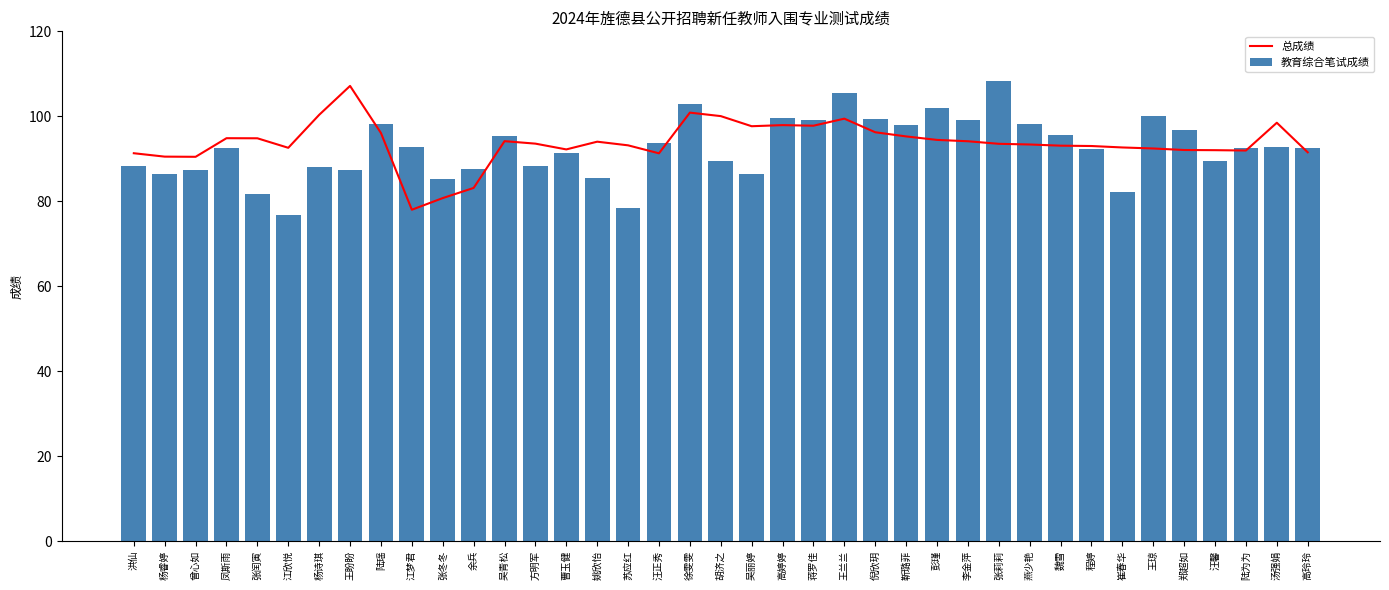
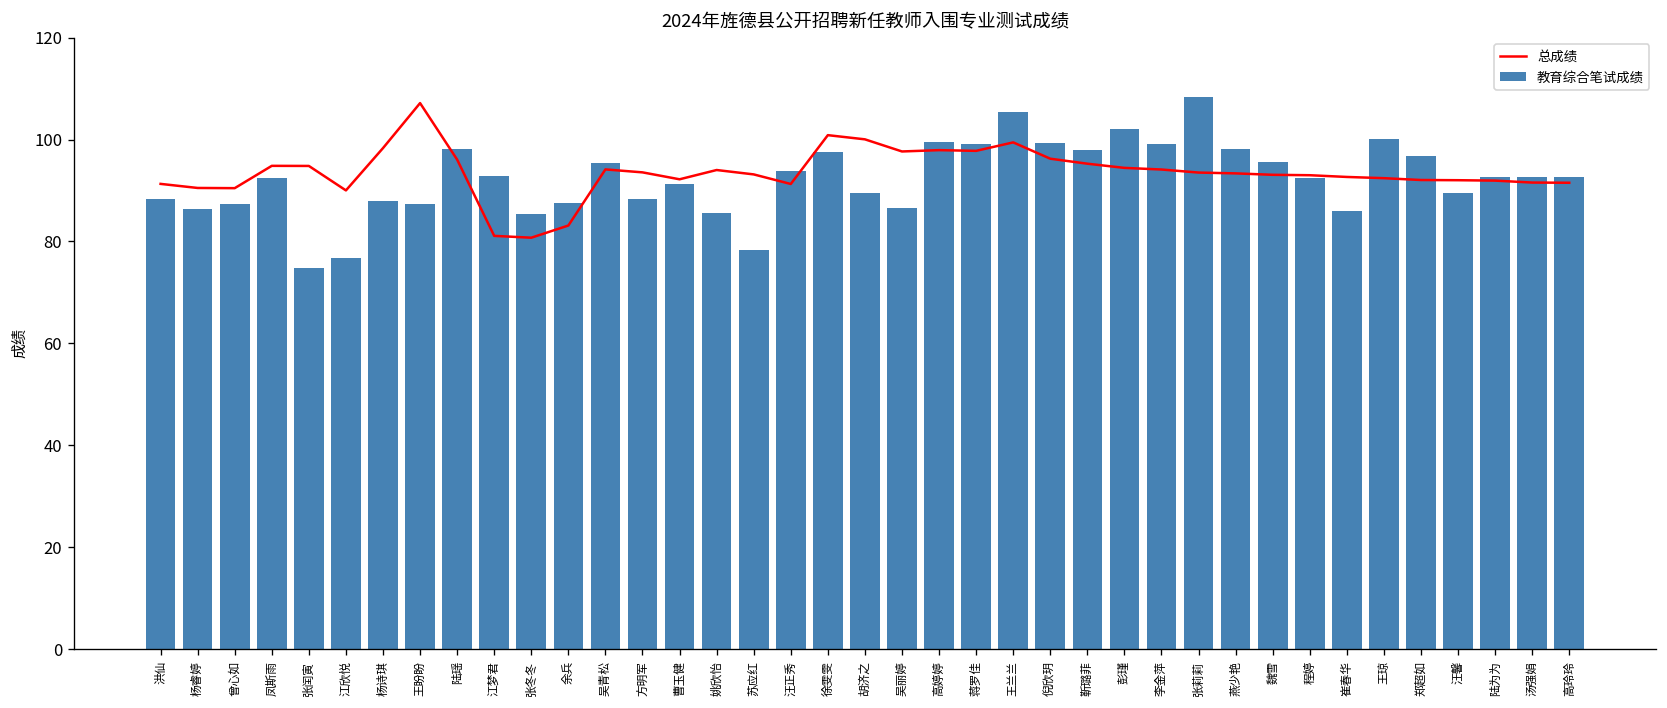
  {
    "总成绩": {
      "洪仙": 91,
      "杨睿婷": 91,
      "曾心如": 90,
      "凤斯雨": 95,
      "张闰寅": 95,
-     "江欣悦": 93,
-     "杨诗琪": 100,
+     "江欣悦": 90,
+     "杨诗琪": 98,
      "王盼盼": 107,
      "陆瑶": 96,
-     "江梦君": 78,
+     "江梦君": 81,
      "张冬冬": 81,
      "余兵": 83,
      "吴青松": 94,
      "方明军": 94,
      "曹玉健": 92,
      "姚欣怡": 94,
      "苏应红": 93,
      "汪正秀": 91,
      "徐雯雯": 101,
      "胡济之": 100,
      "吴丽婷": 98,
      "高婷婷": 98,
      "蒋罗佳": 98,
      "王兰兰": 99,
      "倪欣玥": 96,
      "靳璐菲": 95,
      "彭瑾": 94,
      "李金萍": 94,
      "张莉莉": 94,
      "燕少艳": 93,
      "魏雪": 93,
      "程婷": 93,
      "崔春华": 93,
      "王琼": 92,
      "郑超如": 92,
      "汪馨": 92,
      "陆为为": 92,
-     "汤强娟": 98,
+     "汤强娟": 92,
      "高玲玲": 92
    },
    "教育综合笔试成绩": {
      "洪仙": 88,
      "杨睿婷": 86,
      "曾心如": 87,
      "凤斯雨": 93,
-     "张闰寅": 82,
+     "张闰寅": 75,
      "江欣悦": 77,
      "杨诗琪": 88,
      "王盼盼": 87,
      "陆瑶": 98,
      "江梦君": 93,
      "张冬冬": 85,
      "余兵": 88,
      "吴青松": 95,
      "方明军": 88,
      "曹玉健": 91,
      "姚欣怡": 86,
      "苏应红": 78,
      "汪正秀": 94,
-     "徐雯雯": 103,
+     "徐雯雯": 98,
      "胡济之": 90,
      "吴丽婷": 87,
      "高婷婷": 100,
      "蒋罗佳": 99,
      "王兰兰": 105,
      "倪欣玥": 99,
      "靳璐菲": 98,
      "彭瑾": 102,
      "李金萍": 99,
      "张莉莉": 108,
      "燕少艳": 98,
      "魏雪": 96,
      "程婷": 92,
-     "崔春华": 82,
+     "崔春华": 86,
      "王琼": 100,
      "郑超如": 97,
      "汪馨": 90,
      "陆为为": 93,
      "汤强娟": 93,
      "高玲玲": 93
    }
  }
